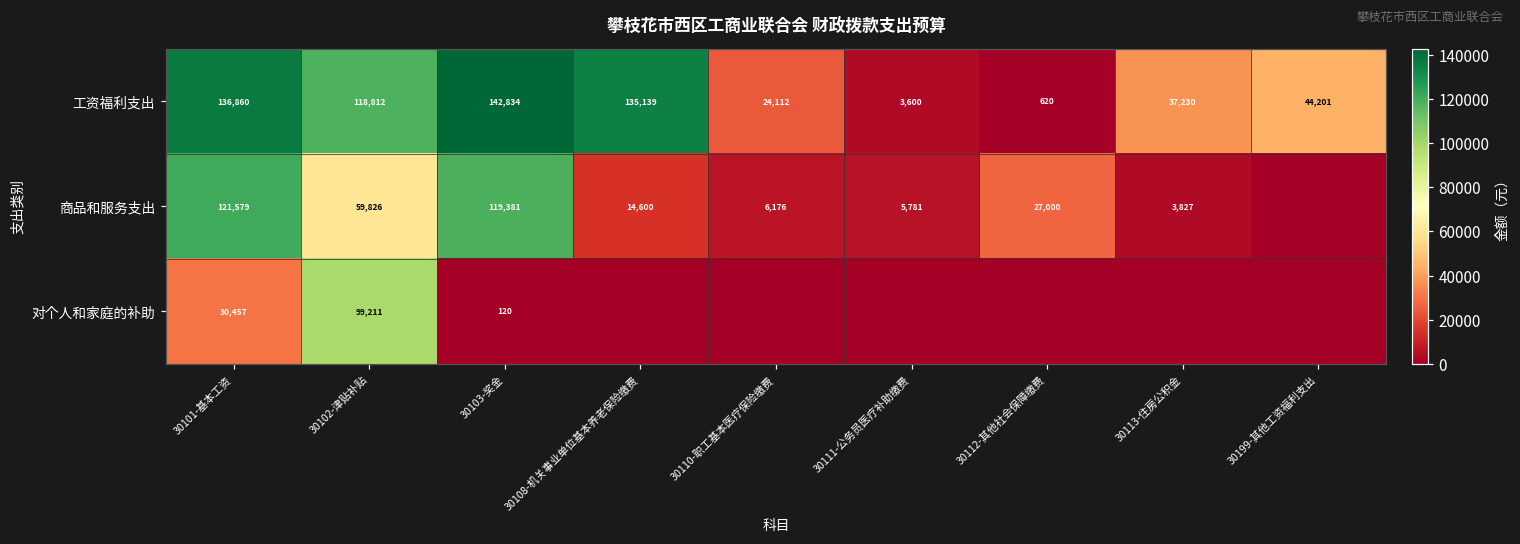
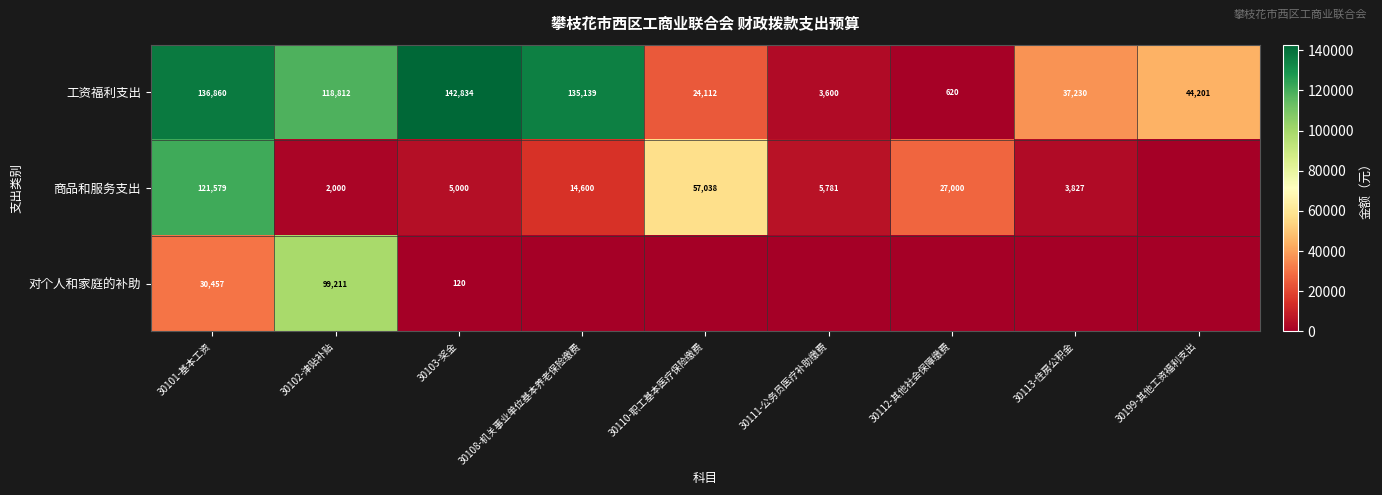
  {
    "工资福利支出": {
      "30101-基本工资": "136,860",
      "30102-津贴补贴": "118,812",
      "30103-奖金": "142,834",
      "30108-机关事业单位基本养老保险缴费": "135,139",
      "30110-职工基本医疗保险缴费": "24,112",
      "30111-公务员医疗补助缴费": "3,600",
      "30112-其他社会保障缴费": "620",
      "30113-住房公积金": "37,230",
      "30199-其他工资福利支出": "44,201"
    },
    "商品和服务支出": {
      "30101-基本工资": "121,579",
-     "30102-津贴补贴": "59,826",
-     "30103-奖金": "119,381",
+     "30102-津贴补贴": "2,000",
+     "30103-奖金": "5,000",
      "30108-机关事业单位基本养老保险缴费": "14,600",
-     "30110-职工基本医疗保险缴费": "6,176",
+     "30110-职工基本医疗保险缴费": "57,038",
      "30111-公务员医疗补助缴费": "5,781",
      "30112-其他社会保障缴费": "27,000",
      "30113-住房公积金": "3,827"
    },
    "对个人和家庭的补助": {
      "30101-基本工资": "30,457",
      "30102-津贴补贴": "99,211",
      "30103-奖金": "120"
    }
  }
